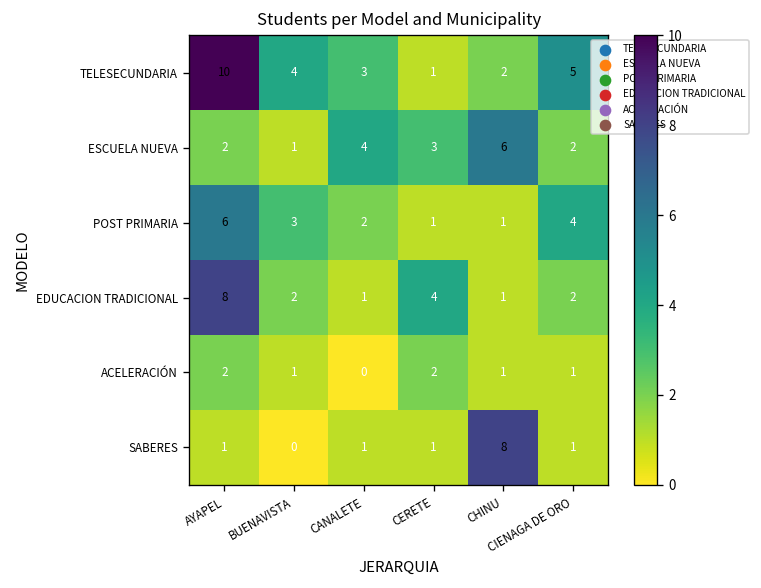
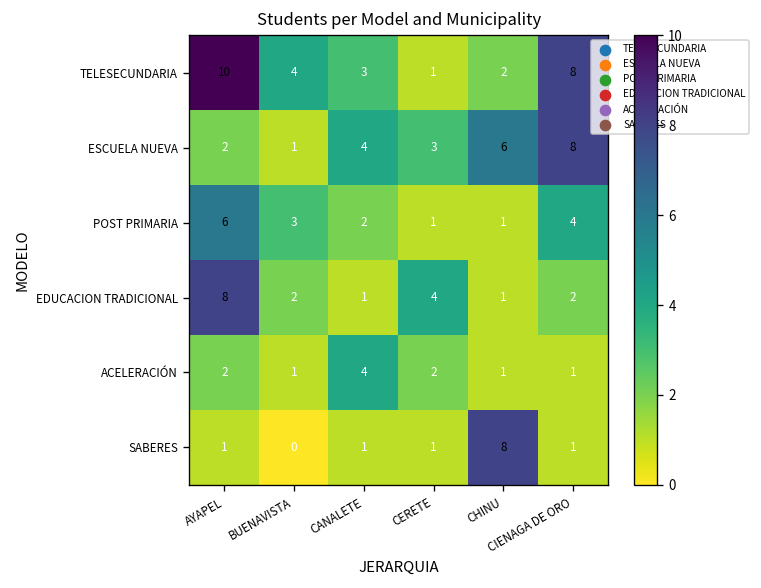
  {
    "TELESECUNDARIA": {
      "AYAPEL": 10,
      "BUENAVISTA": 4,
      "CANALETE": 3,
      "CERETE": 1,
      "CHINU": 2,
-     "CIENAGA DE ORO": 5
+     "CIENAGA DE ORO": 8
    },
    "ESCUELA NUEVA": {
      "AYAPEL": 2,
      "BUENAVISTA": 1,
      "CANALETE": 4,
      "CERETE": 3,
      "CHINU": 6,
-     "CIENAGA DE ORO": 2
+     "CIENAGA DE ORO": 8
    },
    "POST PRIMARIA": {
      "AYAPEL": 6,
      "BUENAVISTA": 3,
      "CANALETE": 2,
      "CERETE": 1,
      "CHINU": 1,
      "CIENAGA DE ORO": 4
    },
    "EDUCACION TRADICIONAL": {
      "AYAPEL": 8,
      "BUENAVISTA": 2,
      "CANALETE": 1,
      "CERETE": 4,
      "CHINU": 1,
      "CIENAGA DE ORO": 2
    },
    "ACELERACIÓN": {
      "AYAPEL": 2,
      "BUENAVISTA": 1,
-     "CANALETE": 0,
+     "CANALETE": 4,
      "CERETE": 2,
      "CHINU": 1,
      "CIENAGA DE ORO": 1
    },
    "SABERES": {
      "AYAPEL": 1,
      "BUENAVISTA": 0,
      "CANALETE": 1,
      "CERETE": 1,
      "CHINU": 8,
      "CIENAGA DE ORO": 1
    }
  }
